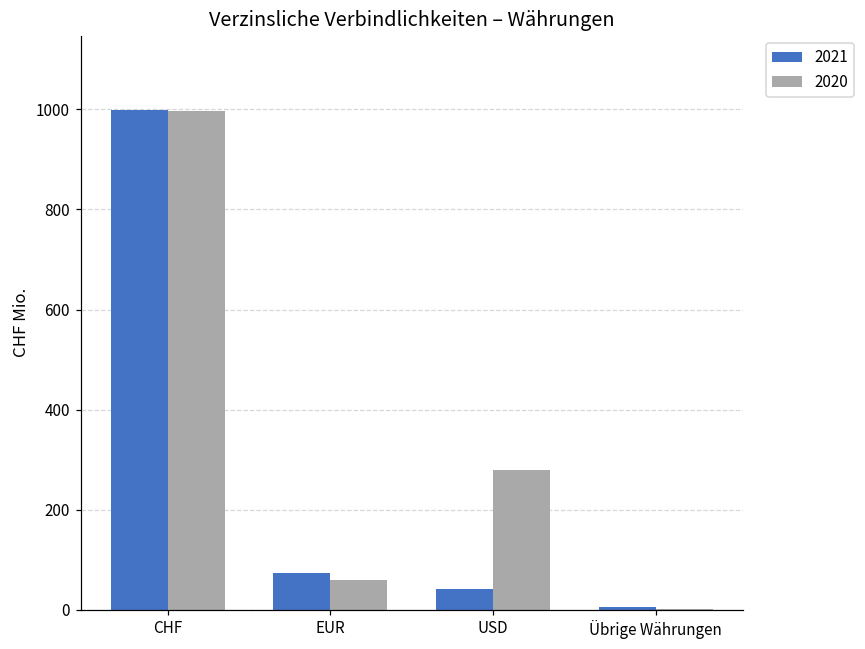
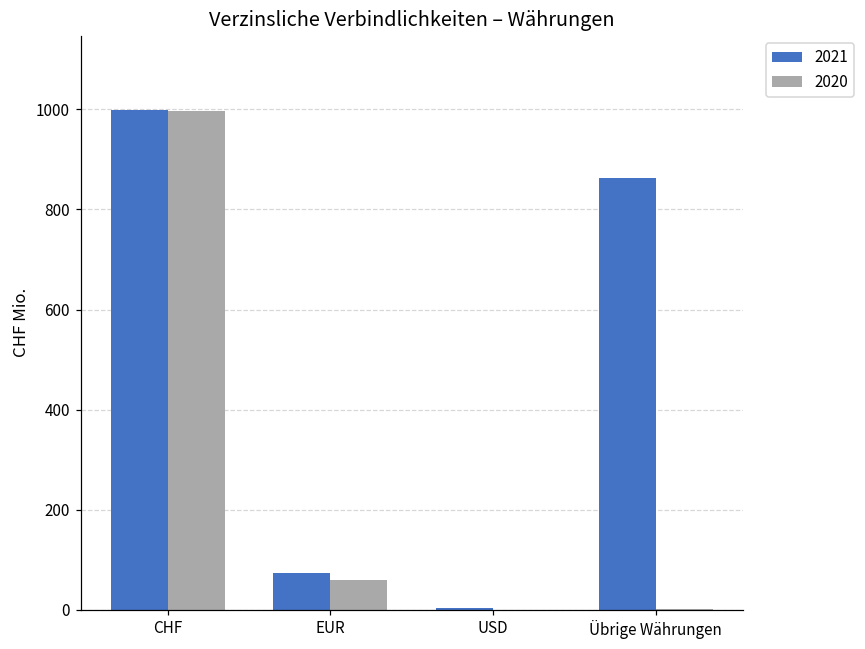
  {
    "2021": {
      "CHF": 1000,
      "EUR": 70,
-     "USD": 40,
-     "Übrige Währungen": 0
+     "USD": 0,
+     "Übrige Währungen": 860
    },
    "2020": {
      "CHF": 1000,
      "EUR": 60,
-     "USD": 280
+     "USD": 0
    }
  }
